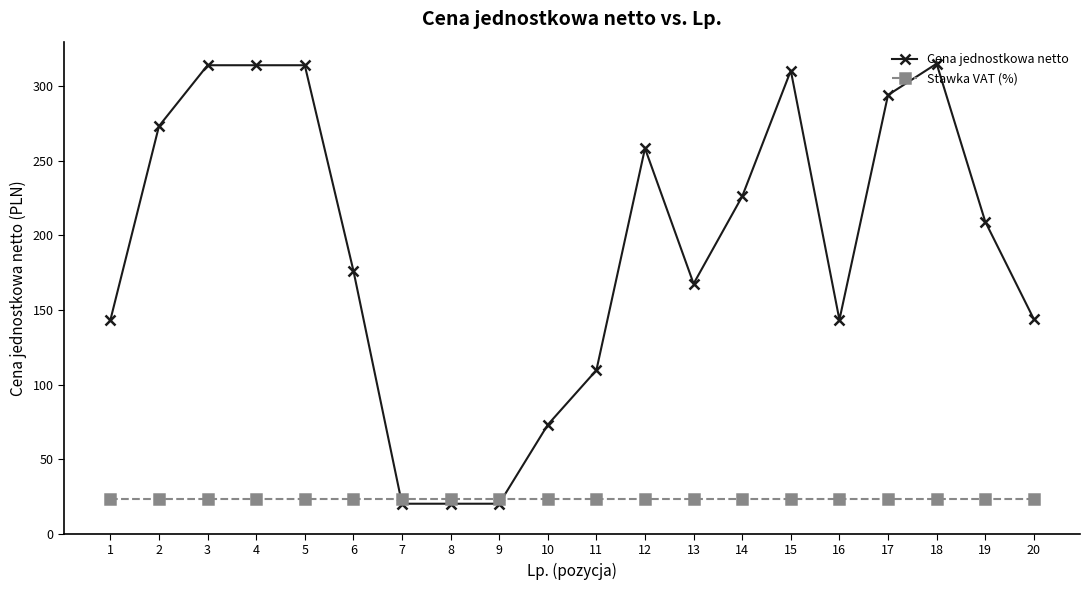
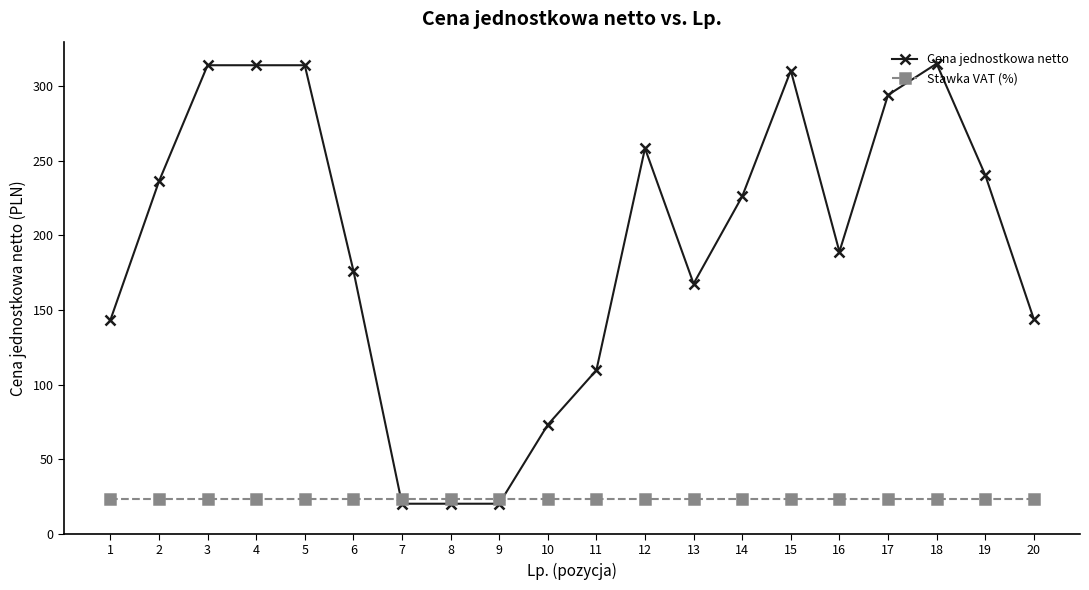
  {
    "Cena jednostkowa netto": {
      "1": 143,
-     "2": 273,
+     "2": 236,
      "3": 314,
      "4": 314,
      "5": 314,
      "6": 176,
      "7": 20,
      "8": 20,
      "9": 20,
      "10": 73,
      "11": 110,
      "12": 258,
      "13": 168,
      "14": 226,
      "15": 310,
-     "16": 143,
+     "16": 189,
      "17": 294,
      "18": 315,
-     "19": 209,
+     "19": 240,
      "20": 144
    },
    "Stawka VAT (%)": {
      "1": 23,
      "2": 23,
      "3": 23,
      "4": 23,
      "5": 23,
      "6": 23,
      "7": 23,
      "8": 23,
      "9": 23,
      "10": 23,
      "11": 23,
      "12": 23,
      "13": 23,
      "14": 23,
      "15": 23,
      "16": 23,
      "17": 23,
      "18": 23,
      "19": 23,
      "20": 23
    }
  }
